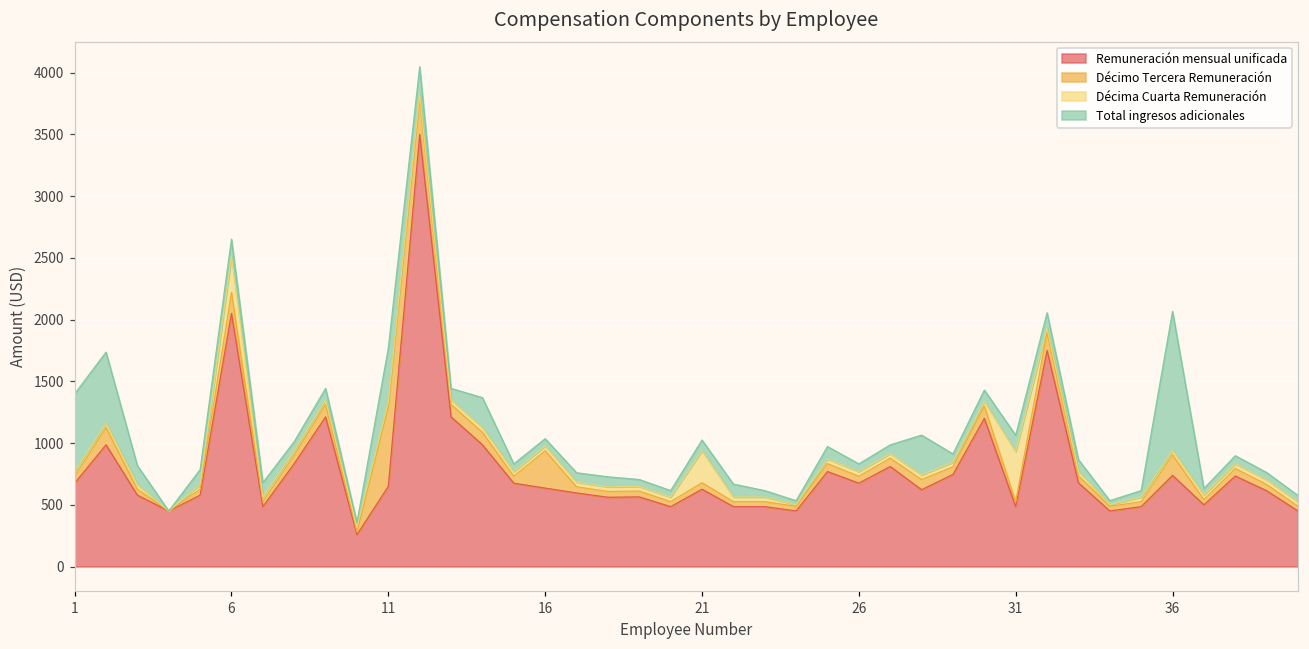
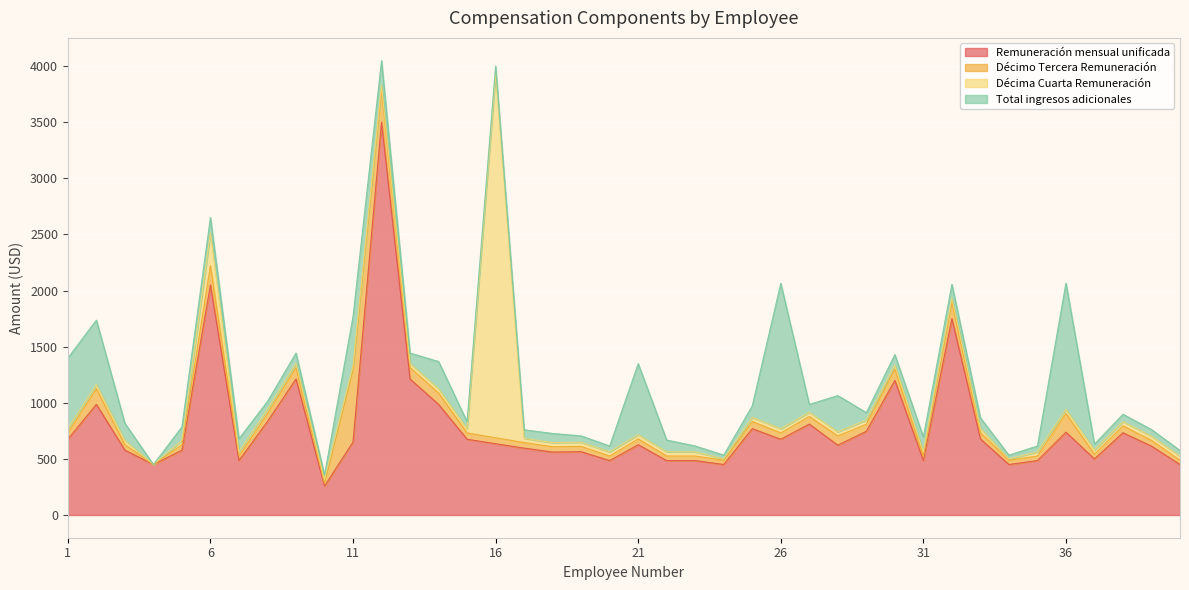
  {
    "Remuneración mensual unificada": {
      "1": 680,
      "6": 2050,
      "11": 650,
      "16": 640,
      "21": 630,
      "26": 680,
      "31": 490,
      "36": 740
    },
    "Décimo Tercera Remuneración": {
      "1": 60,
      "6": 170,
      "11": 640,
-     "16": 300,
+     "16": 50,
      "21": 50,
      "26": 60,
      "31": 40,
      "36": 170
    },
    "Décima Cuarta Remuneración": {
      "1": 40,
      "6": 290,
      "11": 40,
-     "16": 40,
-     "21": 260,
+     "16": 3250,
+     "21": 40,
      "26": 40,
-     "31": 410,
+     "31": 40,
      "36": 40
    },
    "Total ingresos adicionales": {
      "1": 630,
      "6": 140,
      "11": 440,
      "16": 60,
-     "21": 90,
-     "26": 60,
+     "21": 630,
+     "26": 1300,
      "31": 130,
      "36": 1120
    }
  }
